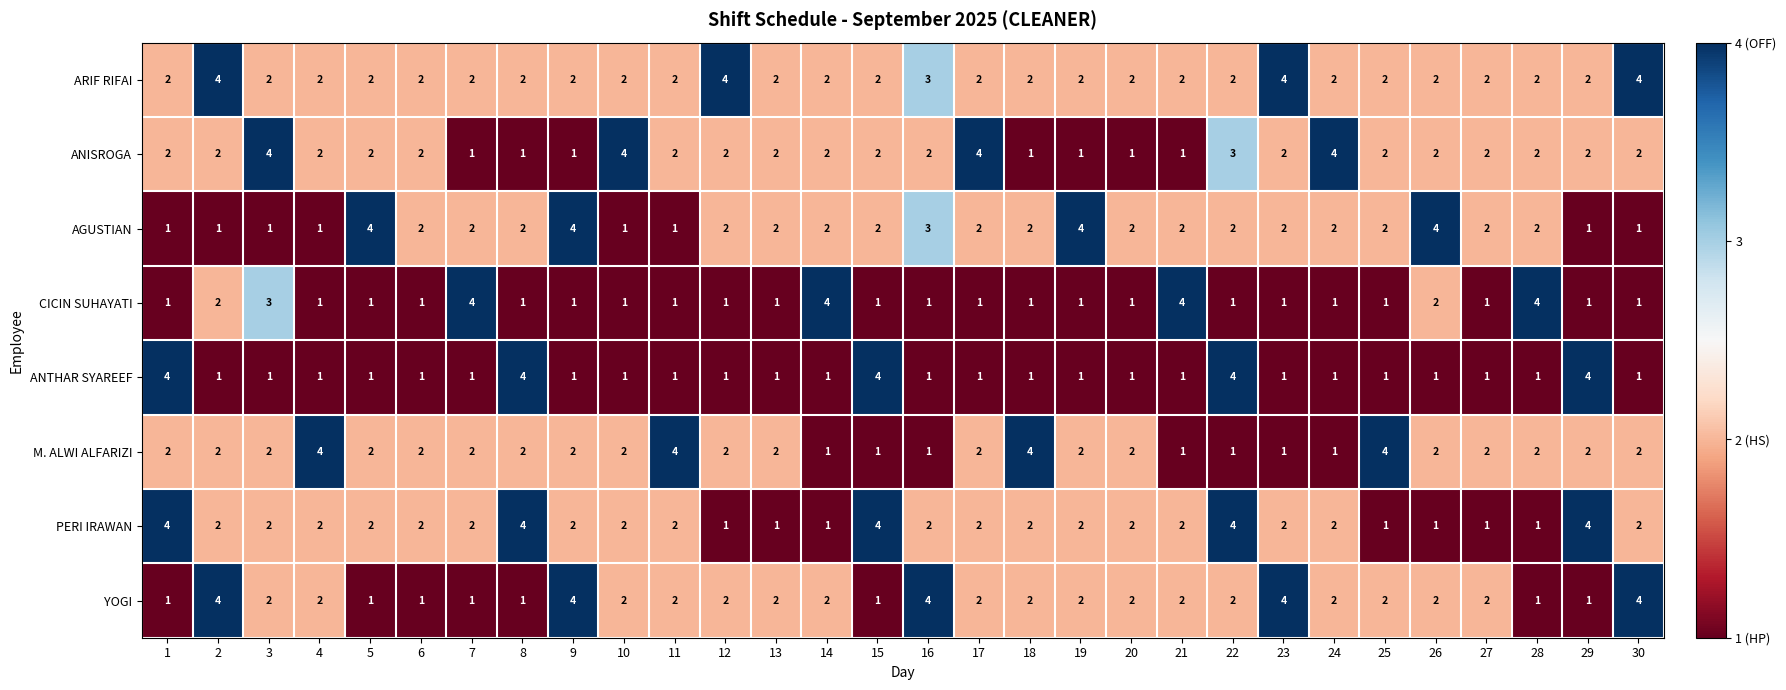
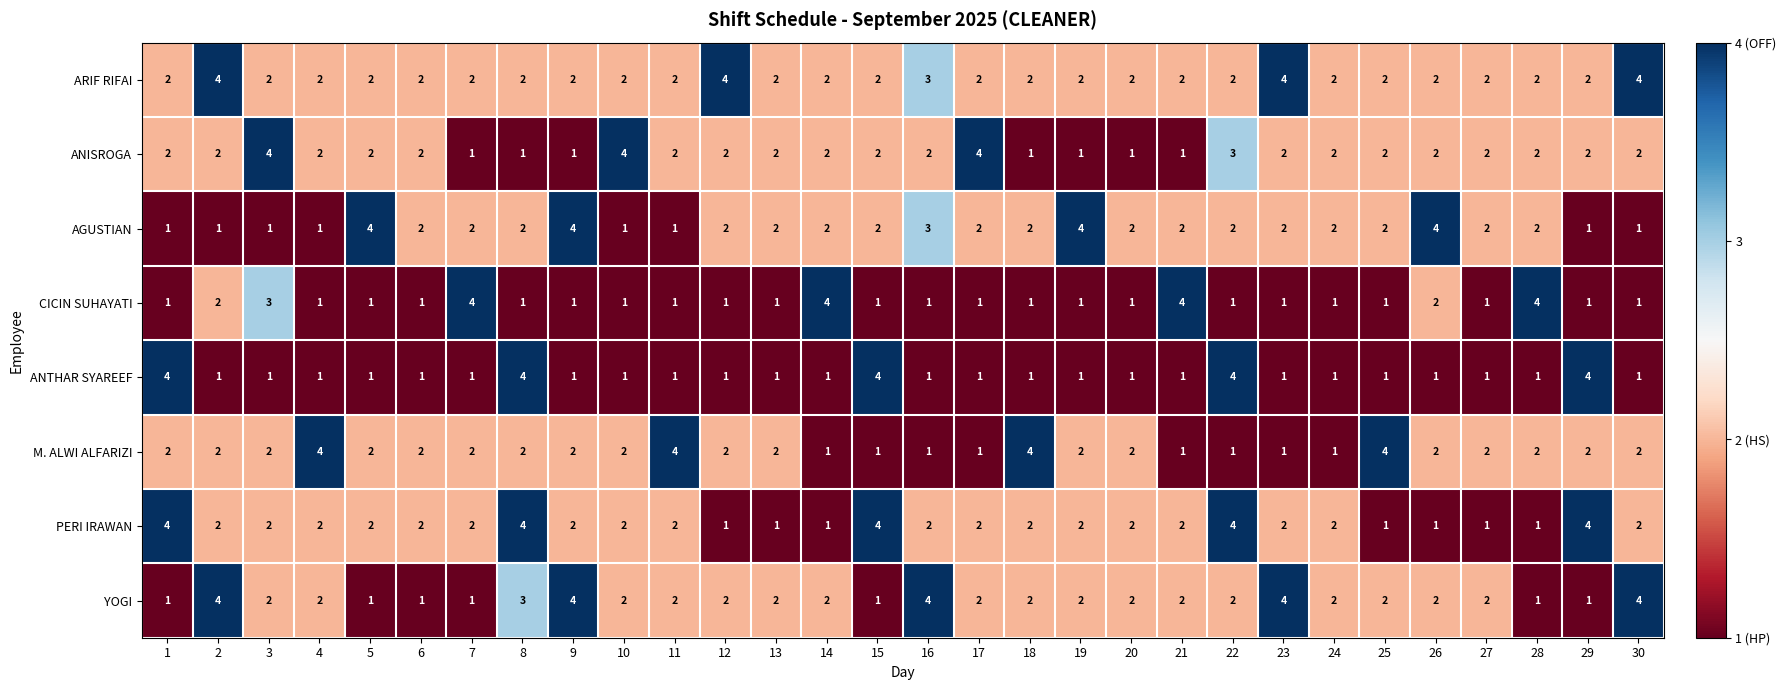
  {
    "ANISROGA": {
      "1": 2,
      "2": 2,
      "3": 4,
      "4": 2,
      "5": 2,
      "6": 2,
      "7": 1,
      "8": 1,
      "9": 1,
      "10": 4,
      "11": 2,
      "12": 2,
      "13": 2,
      "14": 2,
      "15": 2,
      "16": 2,
      "17": 4,
      "18": 1,
      "19": 1,
      "20": 1,
      "21": 1,
      "22": 3,
      "23": 2,
-     "24": 4,
+     "24": 2,
      "25": 2,
      "26": 2,
      "27": 2,
      "28": 2,
      "29": 2,
      "30": 2
    },
    "M. ALWI ALFARIZI": {
      "1": 2,
      "2": 2,
      "3": 2,
      "4": 4,
      "5": 2,
      "6": 2,
      "7": 2,
      "8": 2,
      "9": 2,
      "10": 2,
      "11": 4,
      "12": 2,
      "13": 2,
      "14": 1,
      "15": 1,
      "16": 1,
-     "17": 2,
+     "17": 1,
      "18": 4,
      "19": 2,
      "20": 2,
      "21": 1,
      "22": 1,
      "23": 1,
      "24": 1,
      "25": 4,
      "26": 2,
      "27": 2,
      "28": 2,
      "29": 2,
      "30": 2
    },
    "YOGI": {
      "1": 1,
      "2": 4,
      "3": 2,
      "4": 2,
      "5": 1,
      "6": 1,
      "7": 1,
-     "8": 1,
+     "8": 3,
      "9": 4,
      "10": 2,
      "11": 2,
      "12": 2,
      "13": 2,
      "14": 2,
      "15": 1,
      "16": 4,
      "17": 2,
      "18": 2,
      "19": 2,
      "20": 2,
      "21": 2,
      "22": 2,
      "23": 4,
      "24": 2,
      "25": 2,
      "26": 2,
      "27": 2,
      "28": 1,
      "29": 1,
      "30": 4
    }
  }
